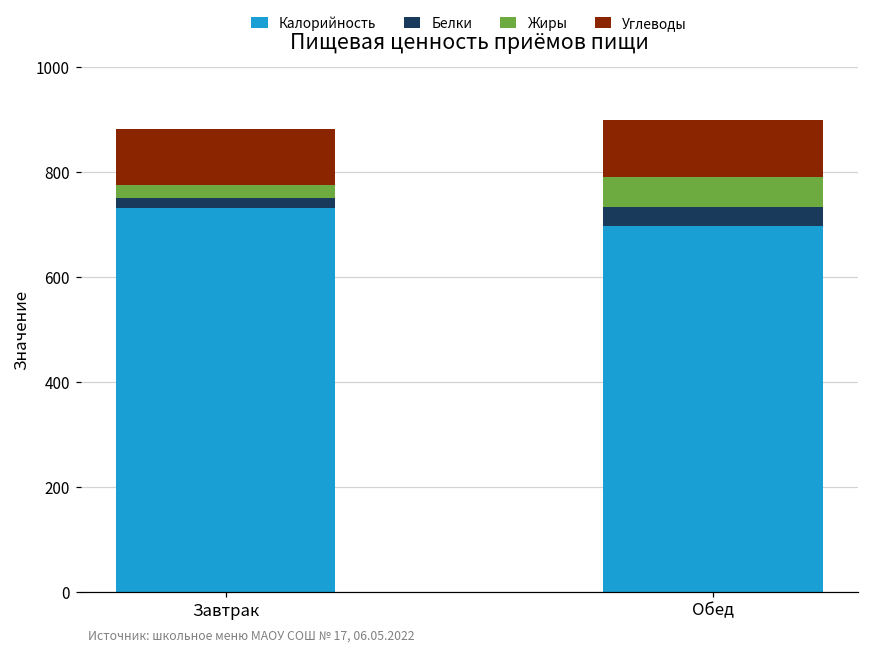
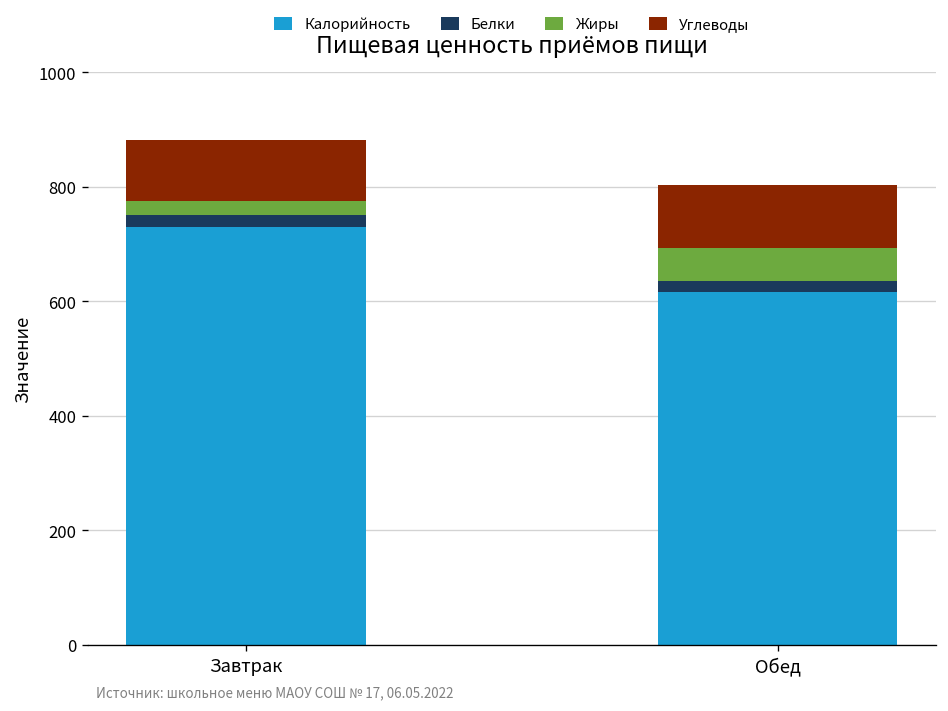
  {
    "Калорийность": {
      "Завтрак": 730,
-     "Обед": 700
+     "Обед": 620
    },
    "Белки": {
      "Завтрак": 20,
-     "Обед": 40
+     "Обед": 20
    },
    "Жиры": {
      "Завтрак": 20,
      "Обед": 60
    },
    "Углеводы": {
      "Завтрак": 110,
      "Обед": 110
    }
  }
